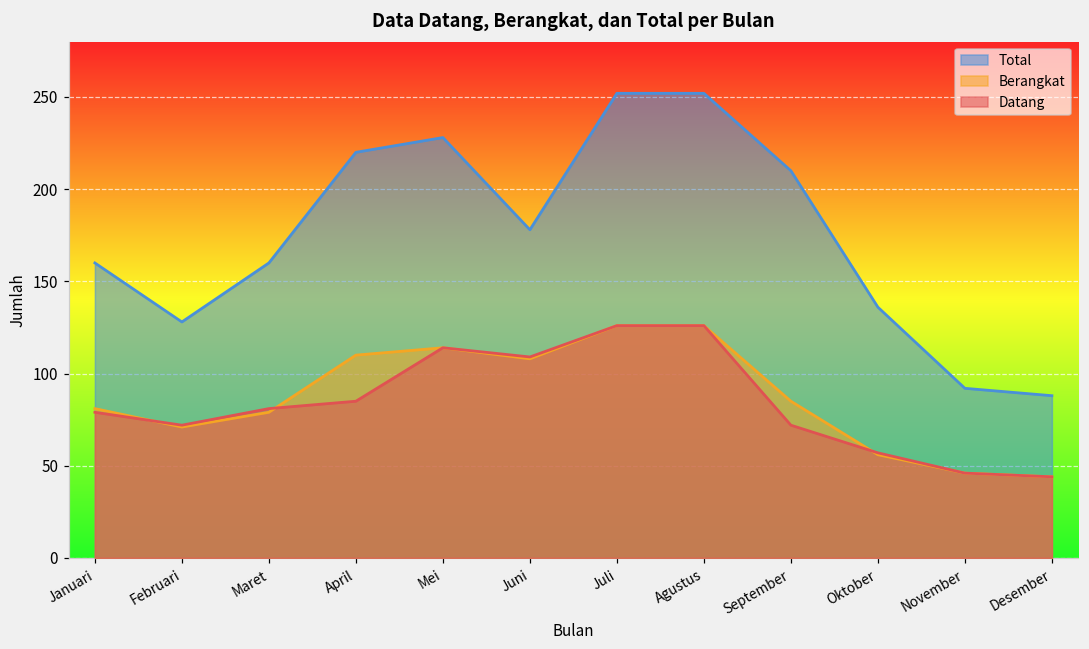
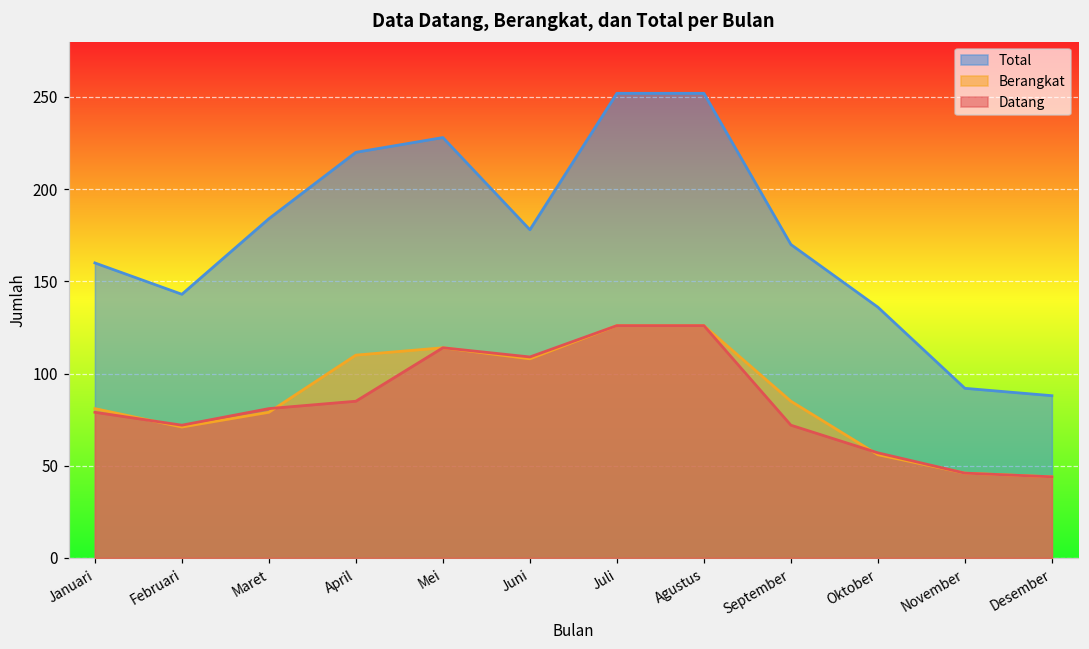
  {
    "Total": {
      "Januari": 160,
-     "Februari": 128,
-     "Maret": 160,
+     "Februari": 143,
+     "Maret": 184,
      "April": 220,
      "Mei": 228,
      "Juni": 178,
      "Juli": 252,
      "Agustus": 252,
-     "September": 210,
+     "September": 170,
      "Oktober": 136,
      "November": 92,
      "Desember": 88
    },
    "Berangkat": {
      "Januari": 81,
      "Maret": 79,
      "April": 110,
      "September": 85
    },
    "Datang": {
      "Januari": 79,
      "Maret": 81,
      "April": 85,
      "September": 72
    }
  }
